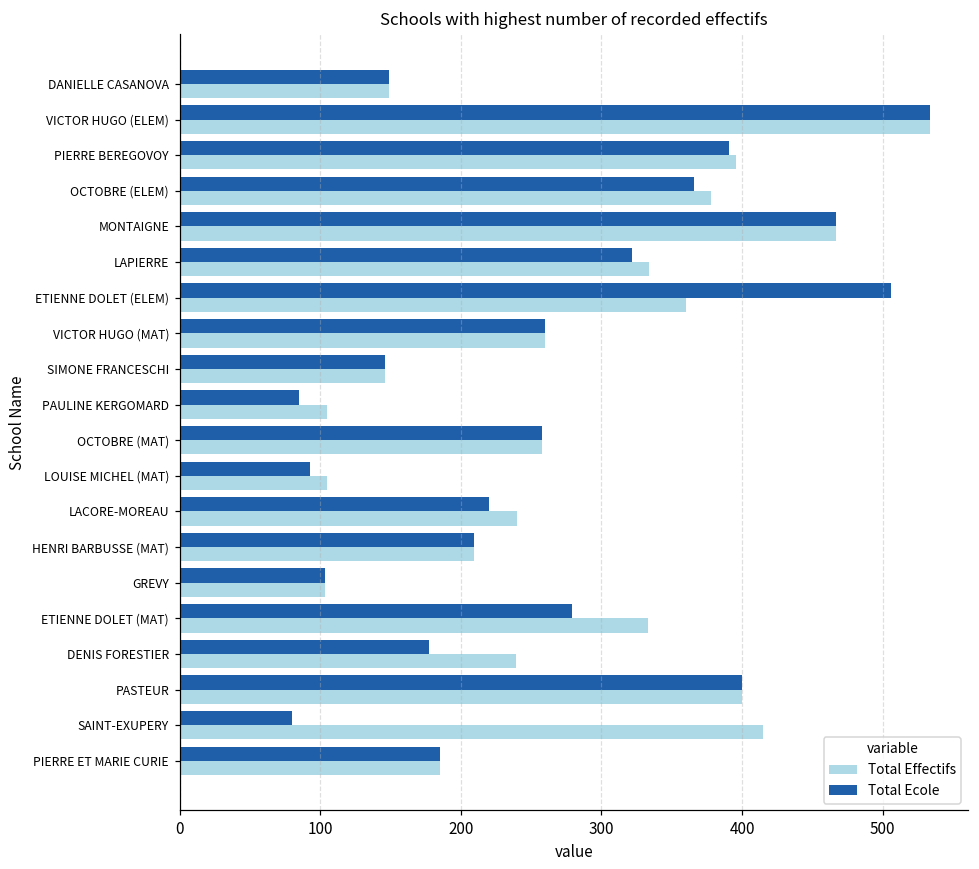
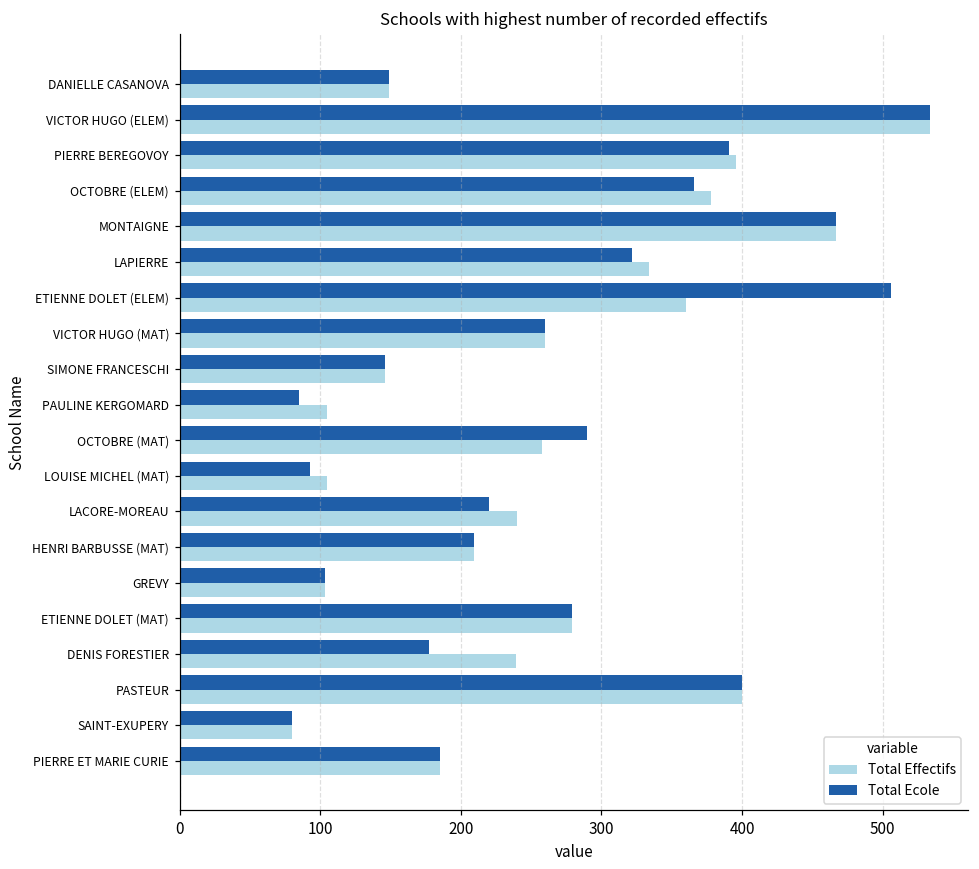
  {
    "Total Effectifs": {
      "DANIELLE CASANOVA": 149,
      "VICTOR HUGO (ELEM)": 534,
      "PIERRE BEREGOVOY": 396,
      "OCTOBRE (ELEM)": 378,
      "MONTAIGNE": 467,
      "LAPIERRE": 334,
      "ETIENNE DOLET (ELEM)": 360,
      "VICTOR HUGO (MAT)": 260,
      "SIMONE FRANCESCHI": 146,
      "PAULINE KERGOMARD": 105,
      "OCTOBRE (MAT)": 258,
      "LOUISE MICHEL (MAT)": 105,
      "LACORE-MOREAU": 240,
      "HENRI BARBUSSE (MAT)": 209,
      "GREVY": 103,
-     "ETIENNE DOLET (MAT)": 333,
+     "ETIENNE DOLET (MAT)": 279,
      "DENIS FORESTIER": 239,
      "PASTEUR": 400,
-     "SAINT-EXUPERY": 415,
+     "SAINT-EXUPERY": 80,
      "PIERRE ET MARIE CURIE": 185
    },
    "Total Ecole": {
      "DANIELLE CASANOVA": 149,
      "VICTOR HUGO (ELEM)": 534,
      "PIERRE BEREGOVOY": 391,
      "OCTOBRE (ELEM)": 366,
      "MONTAIGNE": 467,
      "LAPIERRE": 322,
      "ETIENNE DOLET (ELEM)": 506,
      "VICTOR HUGO (MAT)": 260,
      "SIMONE FRANCESCHI": 146,
      "PAULINE KERGOMARD": 85,
-     "OCTOBRE (MAT)": 258,
+     "OCTOBRE (MAT)": 290,
      "LOUISE MICHEL (MAT)": 93,
      "LACORE-MOREAU": 220,
      "HENRI BARBUSSE (MAT)": 209,
      "GREVY": 103,
      "ETIENNE DOLET (MAT)": 279,
      "DENIS FORESTIER": 177,
      "PASTEUR": 400,
      "SAINT-EXUPERY": 80,
      "PIERRE ET MARIE CURIE": 185
    }
  }
